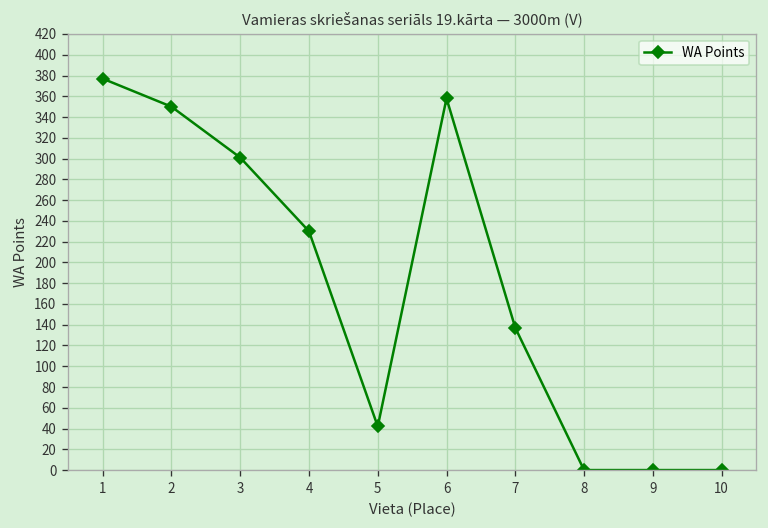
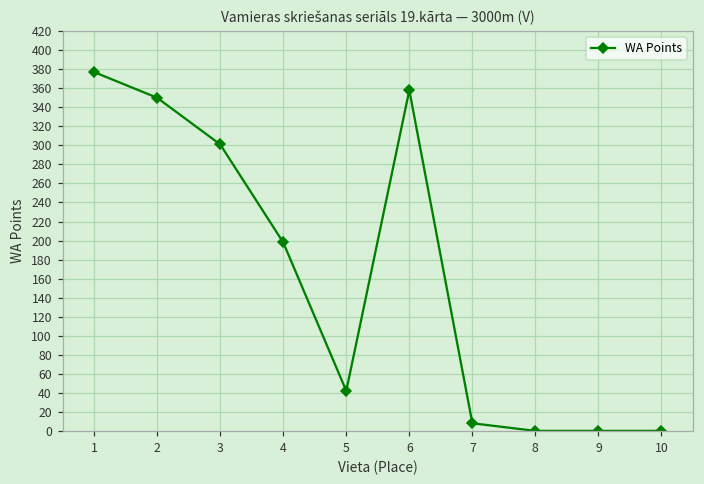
  {
    "1": 380,
    "2": 350,
    "3": 300,
-   "4": 230,
+   "4": 200,
    "5": 40,
    "6": 360,
-   "7": 140,
+   "7": 10,
    "8": 0,
    "9": 0,
    "10": 0
  }
